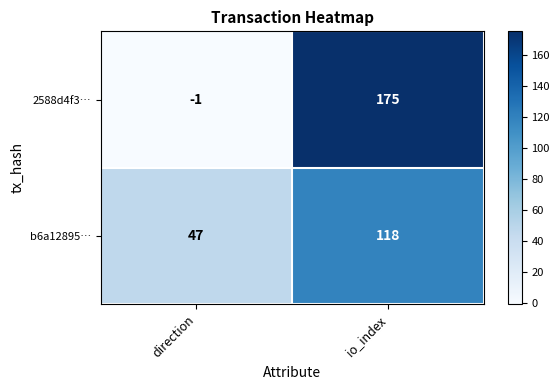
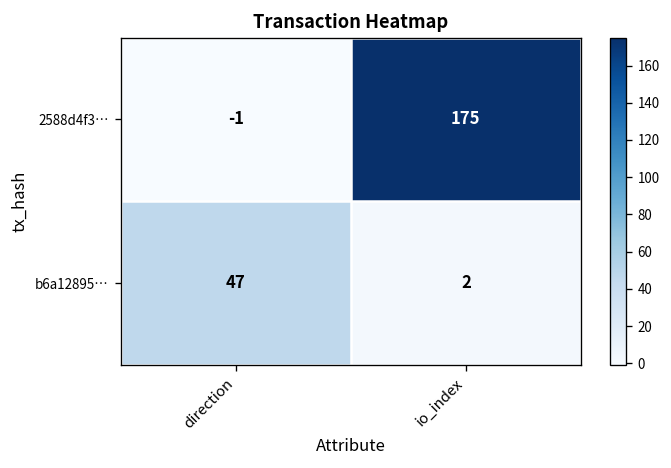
  {
    "2588d4f3…": {
      "direction": -1,
      "io_index": 175
    },
    "b6a12895…": {
      "direction": 47,
-     "io_index": 118
+     "io_index": 2
    }
  }
